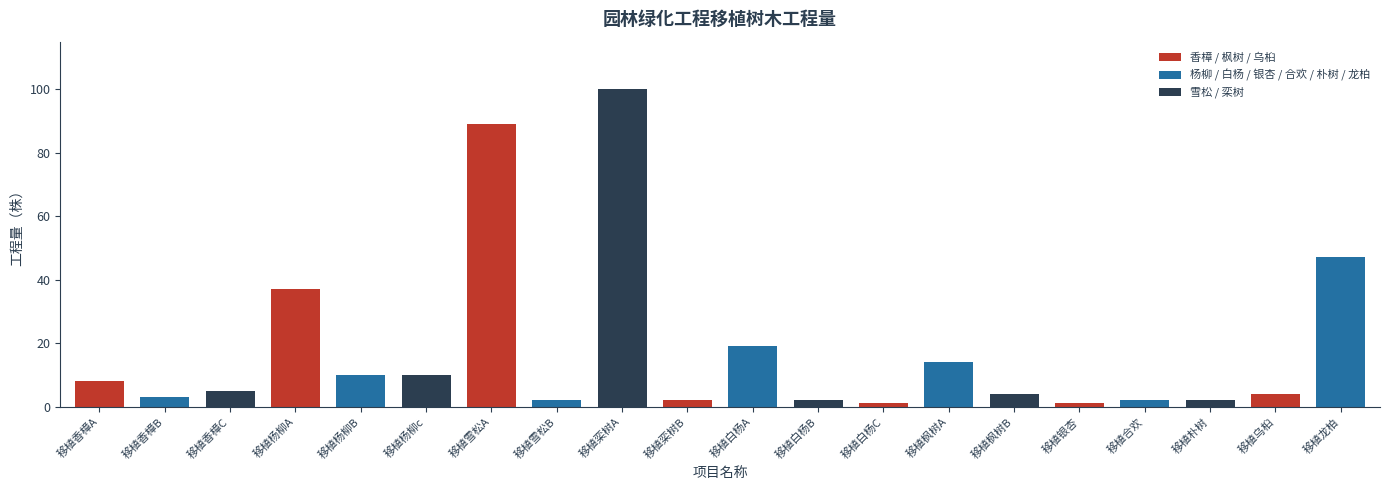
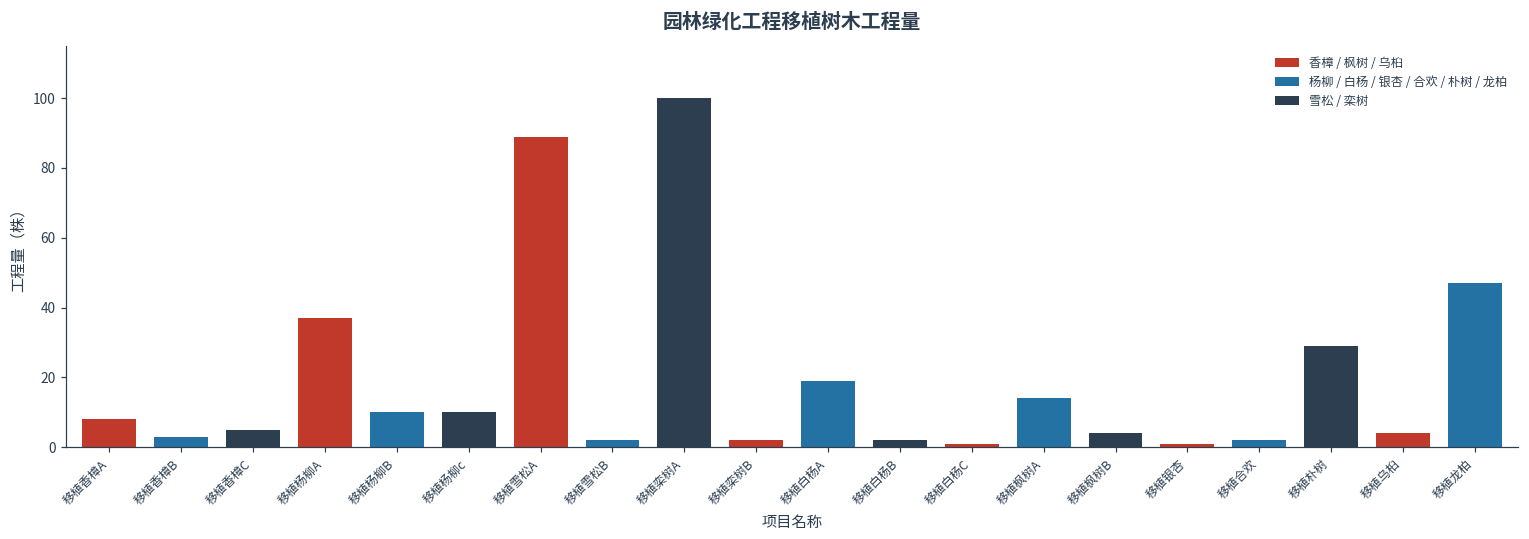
  {
    "移植香樟A": 8,
    "移植香樟B": 3,
    "移植香樟C": 5,
    "移植杨柳A": 37,
    "移植杨柳B": 10,
    "移植杨柳c": 10,
    "移植雪松A": 89,
    "移植雪松B": 2,
    "移植栾树A": 100,
    "移植栾树B": 2,
    "移植白杨A": 19,
    "移植白杨B": 2,
    "移植白杨C": 1,
    "移植枫树A": 14,
    "移植枫树B": 4,
    "移植银杏": 1,
    "移植合欢": 2,
-   "移植朴树": 2,
+   "移植朴树": 29,
    "移植乌桕": 4,
    "移植龙柏": 47
  }
